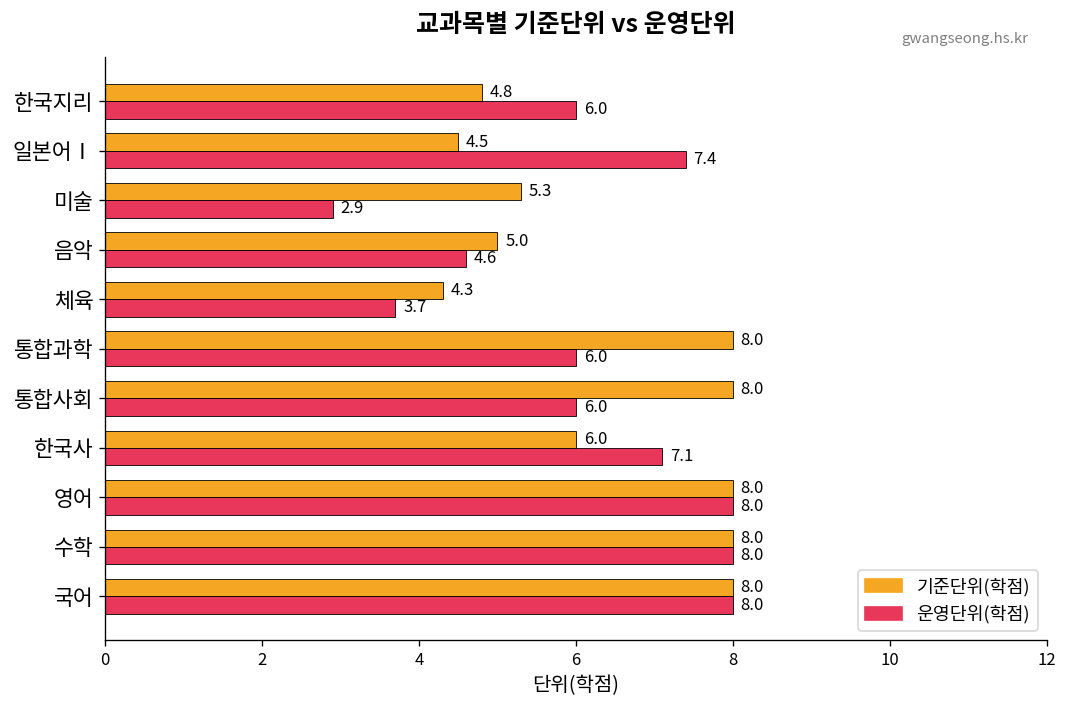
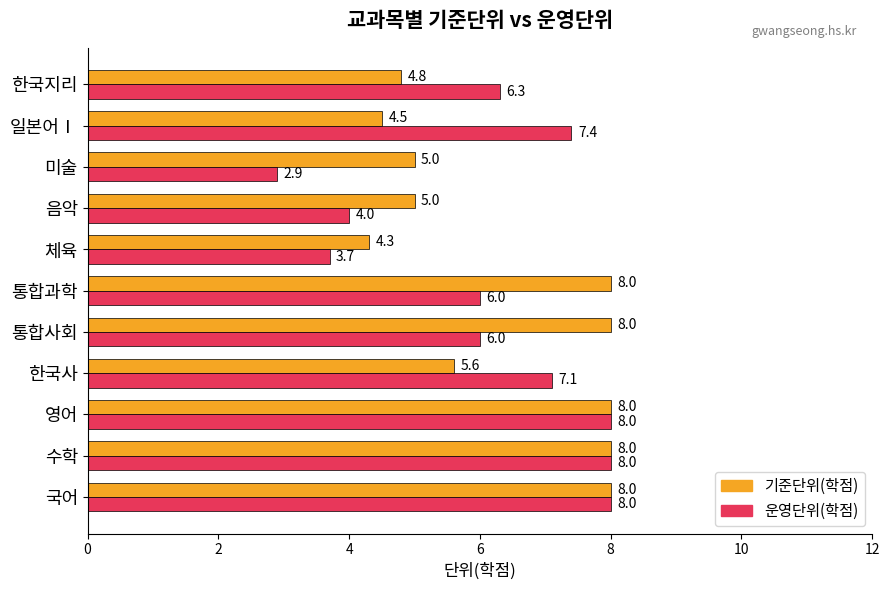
  {
    "기준단위(학점)": {
      "한국지리": 4.8,
      "일본어Ⅰ": 4.5,
-     "미술": 5.3,
+     "미술": 5.0,
      "음악": 5.0,
      "체육": 4.3,
      "통합과학": 8.0,
      "통합사회": 8.0,
-     "한국사": 6.0,
+     "한국사": 5.6,
      "영어": 8.0,
      "수학": 8.0,
      "국어": 8.0
    },
    "운영단위(학점)": {
-     "한국지리": 6.0,
+     "한국지리": 6.3,
      "일본어Ⅰ": 7.4,
      "미술": 2.9,
-     "음악": 4.6,
+     "음악": 4.0,
      "체육": 3.7,
      "통합과학": 6.0,
      "통합사회": 6.0,
      "한국사": 7.1,
      "영어": 8.0,
      "수학": 8.0,
      "국어": 8.0
    }
  }
